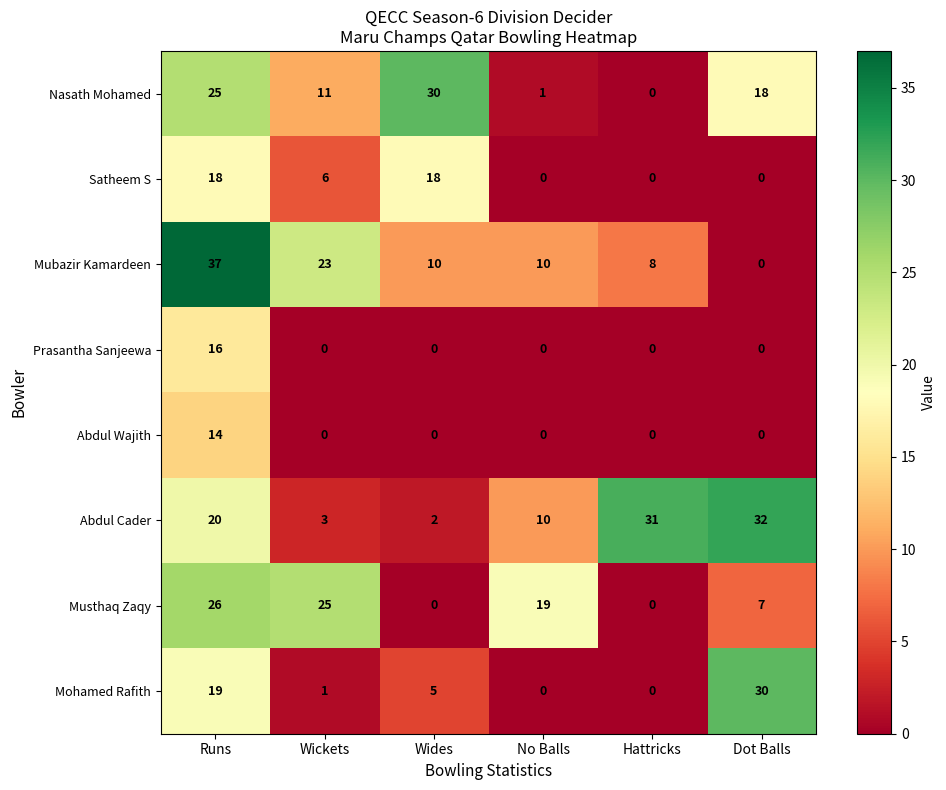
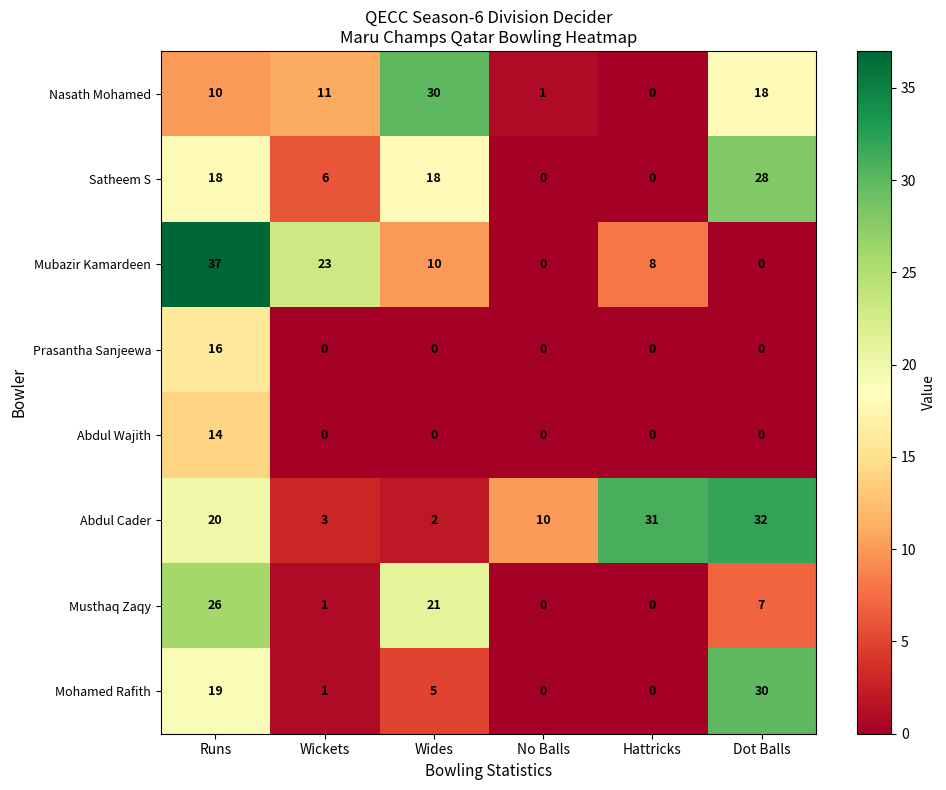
  {
    "Nasath Mohamed": {
-     "Runs": 25,
+     "Runs": 10,
      "Wickets": 11,
      "Wides": 30,
      "No Balls": 1,
      "Hattricks": 0,
      "Dot Balls": 18
    },
    "Satheem S": {
      "Runs": 18,
      "Wickets": 6,
      "Wides": 18,
      "No Balls": 0,
      "Hattricks": 0,
-     "Dot Balls": 0
+     "Dot Balls": 28
    },
    "Mubazir Kamardeen": {
      "Runs": 37,
      "Wickets": 23,
      "Wides": 10,
-     "No Balls": 10,
+     "No Balls": 0,
      "Hattricks": 8,
      "Dot Balls": 0
    },
    "Prasantha Sanjeewa": {
      "Runs": 16,
      "Wickets": 0,
      "Wides": 0,
      "No Balls": 0,
      "Hattricks": 0,
      "Dot Balls": 0
    },
    "Abdul Wajith": {
      "Runs": 14,
      "Wickets": 0,
      "Wides": 0,
      "No Balls": 0,
      "Hattricks": 0,
      "Dot Balls": 0
    },
    "Abdul Cader": {
      "Runs": 20,
      "Wickets": 3,
      "Wides": 2,
      "No Balls": 10,
      "Hattricks": 31,
      "Dot Balls": 32
    },
    "Musthaq Zaqy": {
      "Runs": 26,
-     "Wickets": 25,
-     "Wides": 0,
-     "No Balls": 19,
+     "Wickets": 1,
+     "Wides": 21,
+     "No Balls": 0,
      "Hattricks": 0,
      "Dot Balls": 7
    },
    "Mohamed Rafith": {
      "Runs": 19,
      "Wickets": 1,
      "Wides": 5,
      "No Balls": 0,
      "Hattricks": 0,
      "Dot Balls": 30
    }
  }
